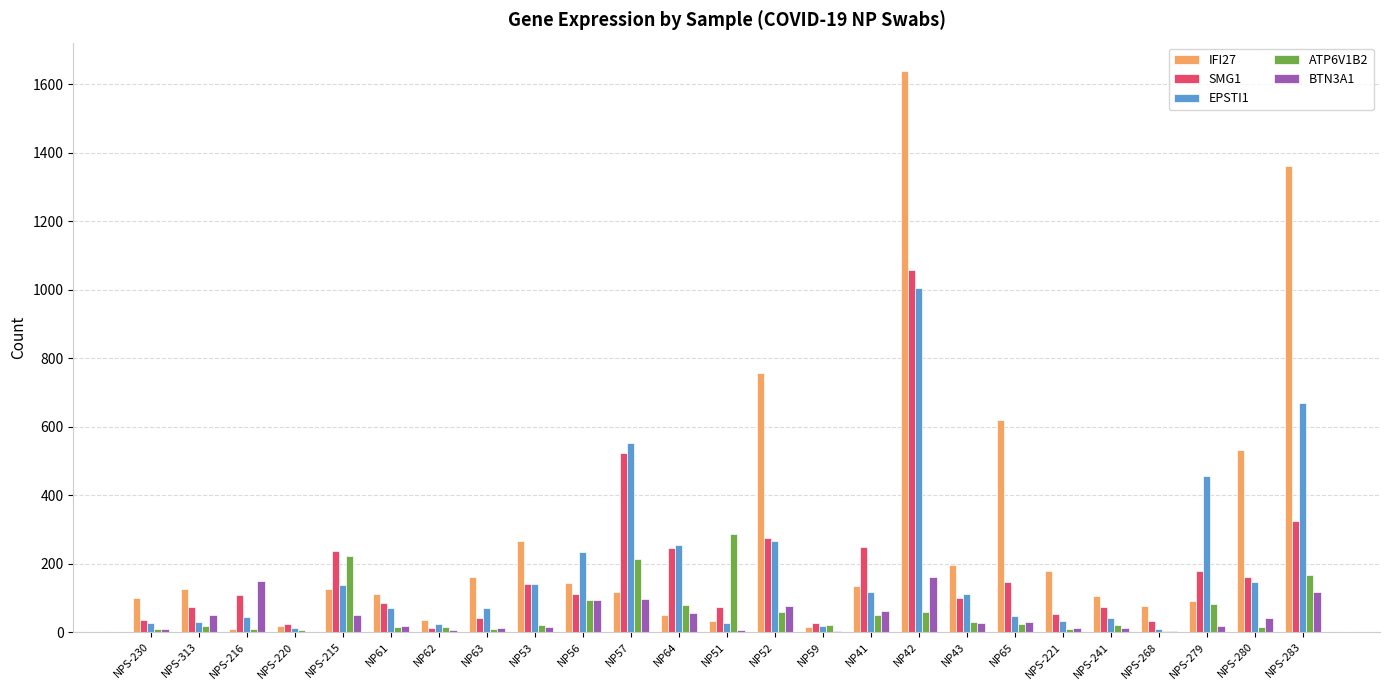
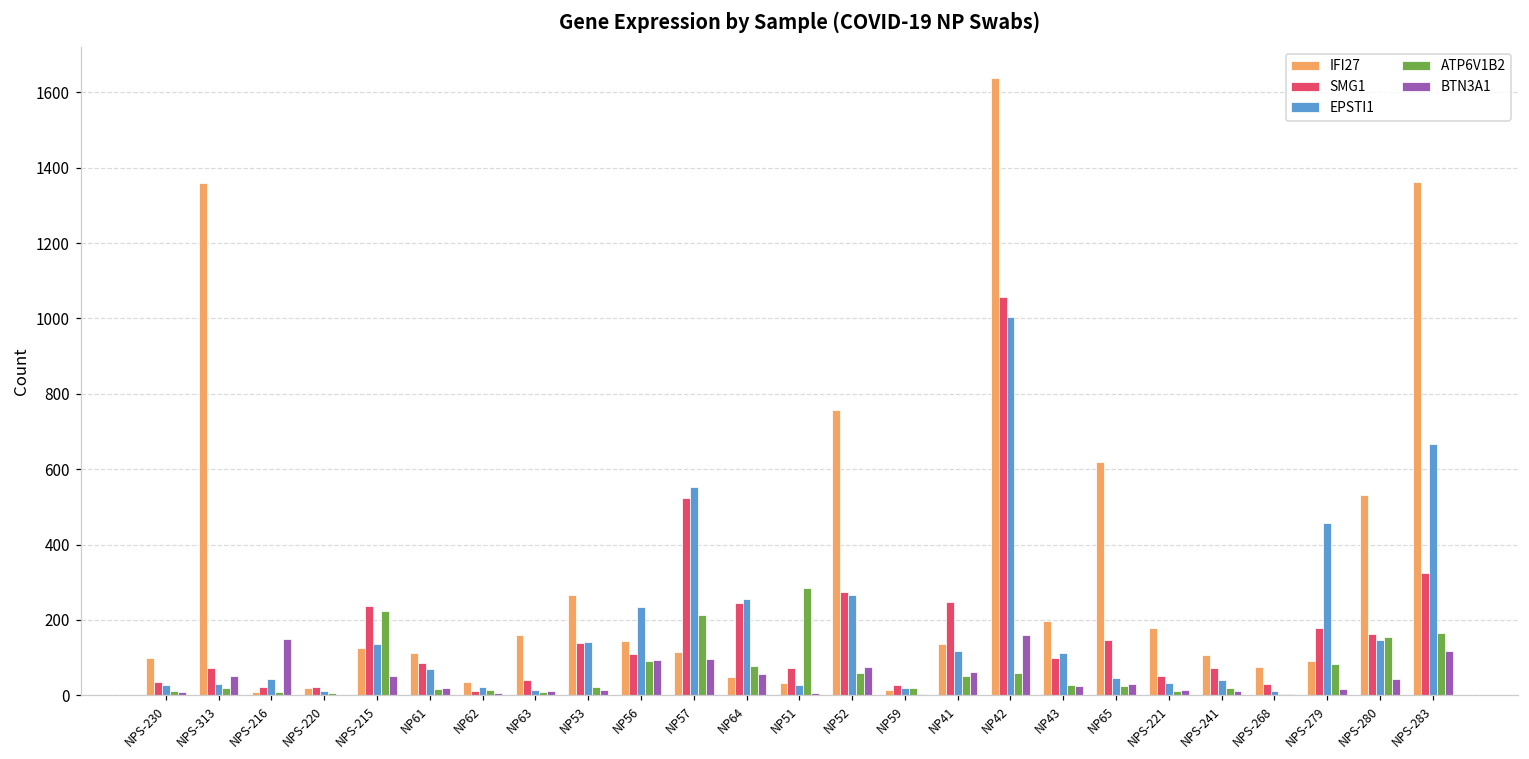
  {
    "IFI27": {
      "NPS-230": 100,
-     "NPS-313": 130,
+     "NPS-313": 1360,
      "NPS-216": 10,
      "NPS-220": 20,
      "NPS-215": 130,
      "NP61": 110,
      "NP62": 40,
      "NP63": 160,
      "NP53": 270,
      "NP56": 140,
      "NP57": 120,
      "NP64": 50,
      "NP51": 30,
      "NP52": 760,
      "NP59": 10,
      "NP41": 140,
      "NP42": 1640,
      "NP43": 200,
      "NP65": 620,
      "NPS-221": 180,
      "NPS-241": 110,
      "NPS-268": 80,
      "NPS-279": 90,
      "NPS-280": 530,
      "NPS-283": 1360
    },
    "SMG1": {
      "NPS-230": 30,
      "NPS-313": 70,
-     "NPS-216": 110,
+     "NPS-216": 20,
      "NPS-220": 20,
      "NPS-215": 240,
      "NP61": 90,
      "NP62": 10,
      "NP63": 40,
      "NP53": 140,
      "NP56": 110,
      "NP57": 520,
      "NP64": 250,
      "NP51": 70,
      "NP52": 280,
      "NP59": 30,
      "NP41": 250,
      "NP42": 1060,
      "NP43": 100,
      "NP65": 150,
      "NPS-221": 50,
      "NPS-241": 70,
      "NPS-268": 30,
      "NPS-279": 180,
      "NPS-280": 160,
      "NPS-283": 330
    },
    "EPSTI1": {
      "NPS-230": 30,
      "NPS-313": 30,
      "NPS-216": 40,
      "NPS-220": 10,
      "NPS-215": 140,
      "NP61": 70,
      "NP62": 20,
-     "NP63": 70,
+     "NP63": 20,
      "NP53": 140,
      "NP56": 240,
      "NP57": 550,
      "NP64": 260,
      "NP51": 30,
      "NP52": 270,
      "NP59": 20,
      "NP41": 120,
      "NP42": 1010,
      "NP43": 110,
      "NP65": 50,
      "NPS-221": 30,
      "NPS-241": 40,
      "NPS-268": 10,
      "NPS-279": 460,
      "NPS-280": 150,
      "NPS-283": 670
    },
    "ATP6V1B2": {
      "NPS-230": 10,
      "NPS-313": 20,
      "NPS-216": 10,
      "NPS-215": 220,
      "NP61": 20,
      "NP62": 10,
      "NP63": 10,
      "NP53": 20,
      "NP56": 90,
      "NP57": 210,
      "NP64": 80,
      "NP51": 290,
      "NP52": 60,
      "NP59": 20,
      "NP41": 50,
      "NP42": 60,
      "NP43": 30,
      "NP65": 20,
      "NPS-221": 10,
      "NPS-241": 20,
      "NPS-279": 80,
-     "NPS-280": 10,
+     "NPS-280": 160,
      "NPS-283": 170
    },
    "BTN3A1": {
      "NPS-230": 10,
      "NPS-313": 50,
      "NPS-216": 150,
      "NPS-220": 0,
      "NPS-215": 50,
      "NP61": 20,
      "NP63": 10,
      "NP53": 10,
      "NP56": 90,
      "NP57": 100,
      "NP64": 60,
      "NP52": 80,
      "NP41": 60,
      "NP42": 160,
      "NP43": 30,
      "NP65": 30,
      "NPS-221": 10,
      "NPS-241": 10,
      "NPS-279": 20,
      "NPS-280": 40,
      "NPS-283": 120
    }
  }
